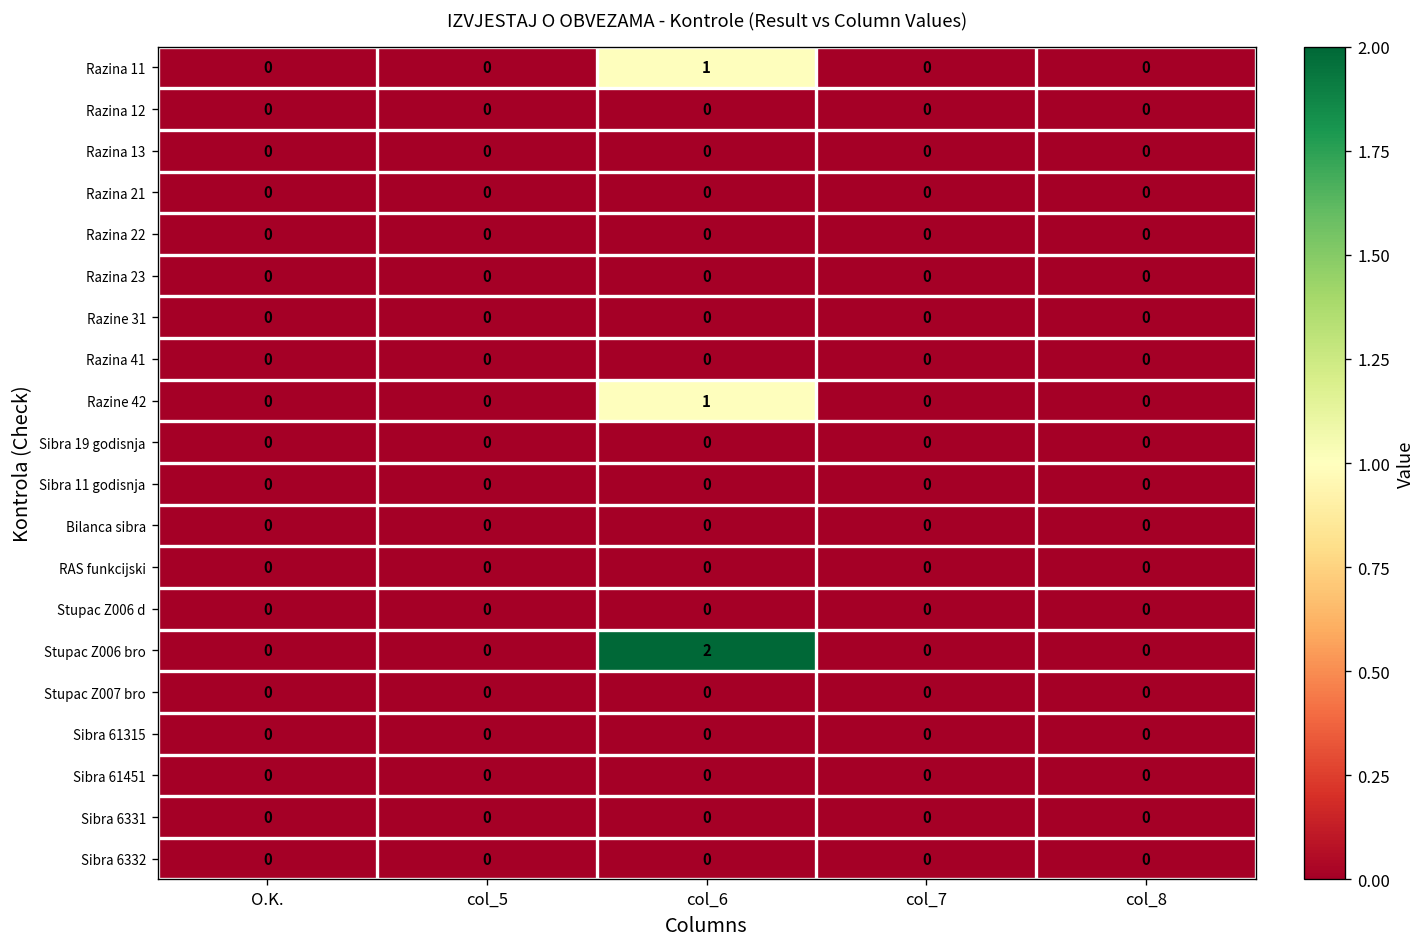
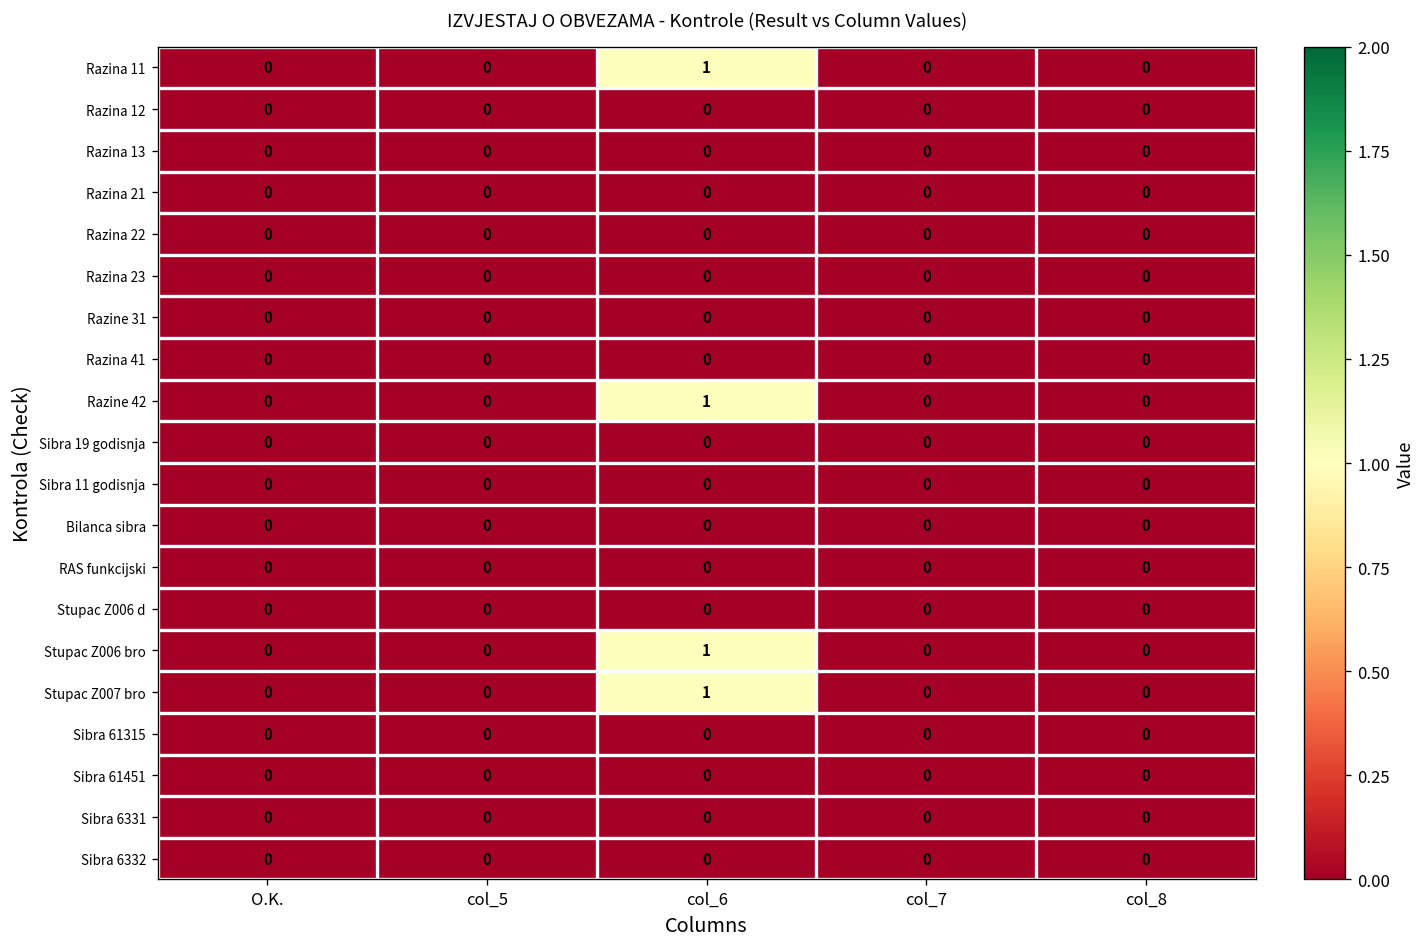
  {
    "Razina 11": {
      "O.K.": 0,
      "col_5": 0,
      "col_6": 1,
      "col_7": 0,
      "col_8": 0
    },
    "Razina 12": {
      "O.K.": 0,
      "col_5": 0,
      "col_6": 0,
      "col_7": 0,
      "col_8": 0
    },
    "Razina 13": {
      "O.K.": 0,
      "col_5": 0,
      "col_6": 0,
      "col_7": 0,
      "col_8": 0
    },
    "Razina 21": {
      "O.K.": 0,
      "col_5": 0,
      "col_6": 0,
      "col_7": 0,
      "col_8": 0
    },
    "Razina 22": {
      "O.K.": 0,
      "col_5": 0,
      "col_6": 0,
      "col_7": 0,
      "col_8": 0
    },
    "Razina 23": {
      "O.K.": 0,
      "col_5": 0,
      "col_6": 0,
      "col_7": 0,
      "col_8": 0
    },
    "Razine 31": {
      "O.K.": 0,
      "col_5": 0,
      "col_6": 0,
      "col_7": 0,
      "col_8": 0
    },
    "Razina 41": {
      "O.K.": 0,
      "col_5": 0,
      "col_6": 0,
      "col_7": 0,
      "col_8": 0
    },
    "Razine 42": {
      "O.K.": 0,
      "col_5": 0,
      "col_6": 1,
      "col_7": 0,
      "col_8": 0
    },
    "Sibra 19 godisnja": {
      "O.K.": 0,
      "col_5": 0,
      "col_6": 0,
      "col_7": 0,
      "col_8": 0
    },
    "Sibra 11 godisnja": {
      "O.K.": 0,
      "col_5": 0,
      "col_6": 0,
      "col_7": 0,
      "col_8": 0
    },
    "Bilanca sibra": {
      "O.K.": 0,
      "col_5": 0,
      "col_6": 0,
      "col_7": 0,
      "col_8": 0
    },
    "RAS funkcijski": {
      "O.K.": 0,
      "col_5": 0,
      "col_6": 0,
      "col_7": 0,
      "col_8": 0
    },
    "Stupac Z006 d": {
      "O.K.": 0,
      "col_5": 0,
      "col_6": 0,
      "col_7": 0,
      "col_8": 0
    },
    "Stupac Z006 bro": {
      "O.K.": 0,
      "col_5": 0,
-     "col_6": 2,
+     "col_6": 1,
      "col_7": 0,
      "col_8": 0
    },
    "Stupac Z007 bro": {
      "O.K.": 0,
      "col_5": 0,
-     "col_6": 0,
+     "col_6": 1,
      "col_7": 0,
      "col_8": 0
    },
    "Sibra 61315": {
      "O.K.": 0,
      "col_5": 0,
      "col_6": 0,
      "col_7": 0,
      "col_8": 0
    },
    "Sibra 61451": {
      "O.K.": 0,
      "col_5": 0,
      "col_6": 0,
      "col_7": 0,
      "col_8": 0
    },
    "Sibra 6331": {
      "O.K.": 0,
      "col_5": 0,
      "col_6": 0,
      "col_7": 0,
      "col_8": 0
    },
    "Sibra 6332": {
      "O.K.": 0,
      "col_5": 0,
      "col_6": 0,
      "col_7": 0,
      "col_8": 0
    }
  }
